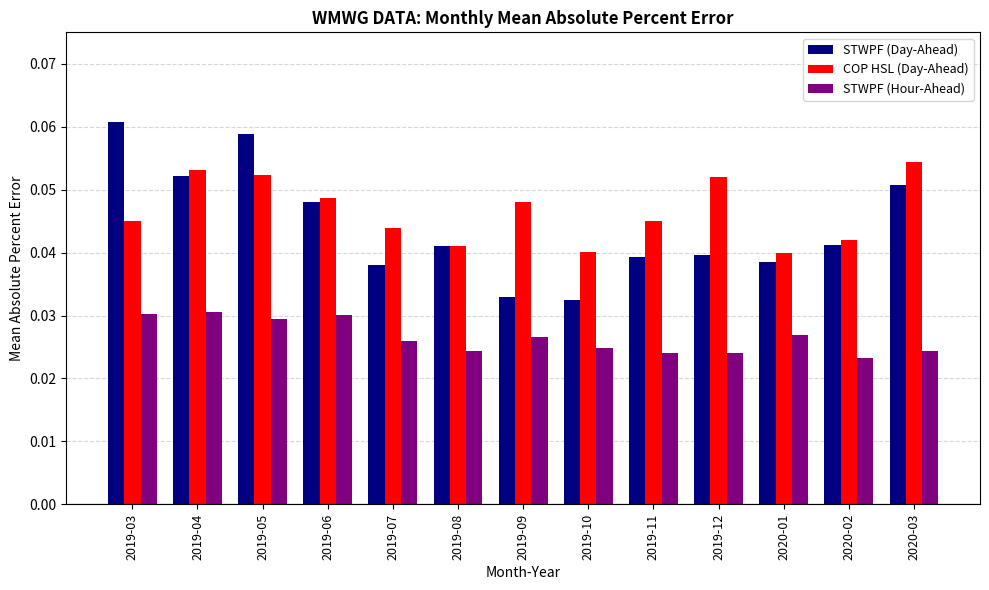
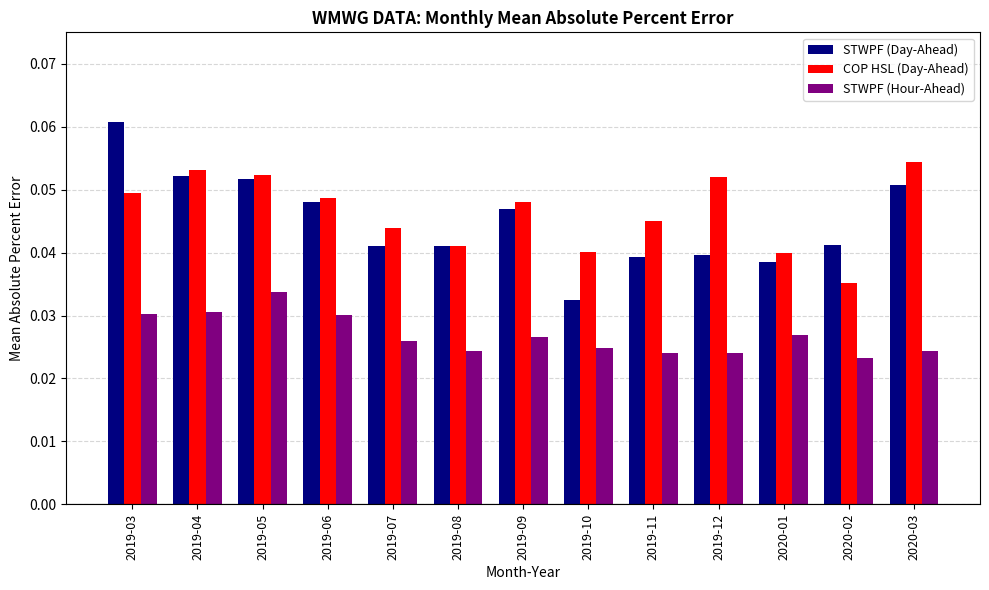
  {
    "STWPF (Day-Ahead)": {
      "2019-03": 0.061,
      "2019-04": 0.052,
-     "2019-05": 0.059,
+     "2019-05": 0.052,
      "2019-06": 0.048,
-     "2019-07": 0.038,
+     "2019-07": 0.041,
      "2019-08": 0.041,
-     "2019-09": 0.033,
+     "2019-09": 0.047,
      "2019-10": 0.033,
      "2019-11": 0.039,
      "2019-12": 0.040,
      "2020-01": 0.038,
      "2020-02": 0.041,
      "2020-03": 0.051
    },
    "COP HSL (Day-Ahead)": {
-     "2019-03": 0.045,
+     "2019-03": 0.049,
      "2019-04": 0.053,
      "2019-05": 0.052,
      "2019-06": 0.049,
      "2019-07": 0.044,
      "2019-08": 0.041,
      "2019-09": 0.048,
      "2019-10": 0.040,
      "2019-11": 0.045,
      "2019-12": 0.052,
      "2020-01": 0.040,
-     "2020-02": 0.042,
+     "2020-02": 0.035,
      "2020-03": 0.054
    },
    "STWPF (Hour-Ahead)": {
      "2019-03": 0.030,
      "2019-04": 0.031,
-     "2019-05": 0.030,
+     "2019-05": 0.034,
      "2019-06": 0.030,
      "2019-07": 0.026,
      "2019-08": 0.024,
      "2019-09": 0.027,
      "2019-10": 0.025,
      "2019-11": 0.024,
      "2019-12": 0.024,
      "2020-01": 0.027,
      "2020-02": 0.023,
      "2020-03": 0.024
    }
  }
